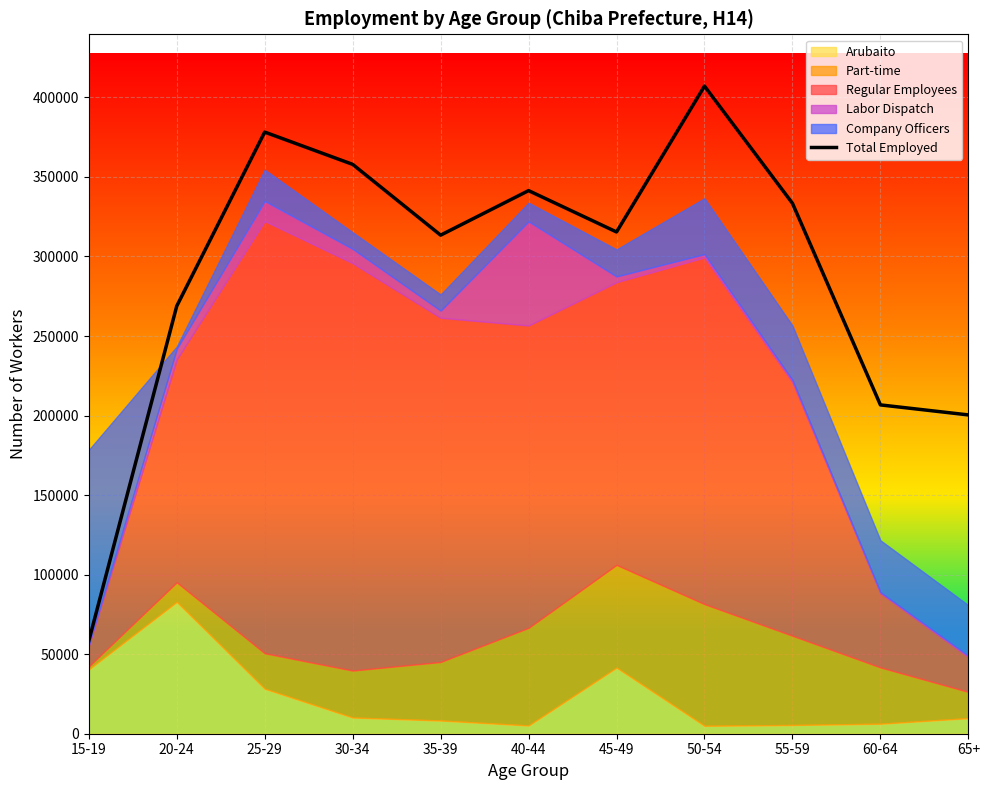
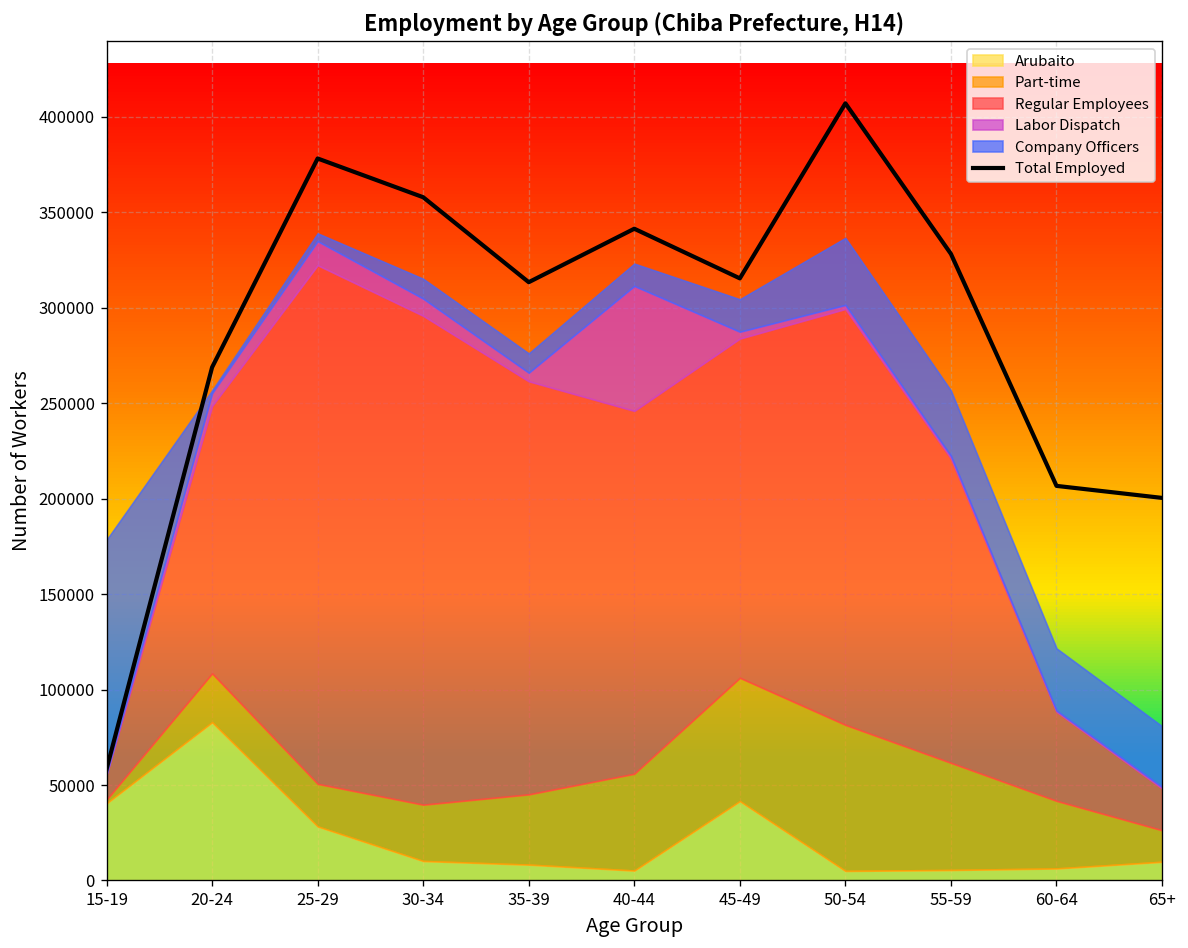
  {
    "Total Employed": {
      "15-19": 58000,
      "20-24": 269000,
      "25-29": 378000,
      "30-34": 358000,
      "35-39": 313000,
      "40-44": 341000,
      "45-49": 315000,
      "50-54": 407000,
-     "55-59": 333000,
+     "55-59": 328000,
      "60-64": 207000,
      "65+": 200000
    },
    "Arubaito": {
      "15-19": 40000,
      "20-24": 83000,
      "25-29": 28000,
      "30-34": 10000,
      "35-39": 8000,
      "40-44": 5000,
      "45-49": 42000,
      "50-54": 5000,
      "55-59": 6000,
      "60-64": 6000,
      "65+": 10000
    },
    "Part-time": {
      "15-19": 2000,
-     "20-24": 12000,
+     "20-24": 26000,
      "25-29": 22000,
      "30-34": 30000,
      "35-39": 37000,
-     "40-44": 61000,
+     "40-44": 51000,
      "45-49": 65000,
      "50-54": 77000,
      "55-59": 56000,
      "60-64": 35000,
      "65+": 17000
    },
    "Regular Employees": {
      "20-24": 140000,
      "25-29": 272000,
      "30-34": 256000,
      "35-39": 216000,
      "40-44": 190000,
      "45-49": 178000,
      "50-54": 218000
    },
    "Labor Dispatch": {
      "25-29": 13000,
      "30-34": 9000,
      "35-39": 5000,
      "40-44": 65000,
      "45-49": 4000,
      "50-54": 2000
    },
    "Company Officers": {
      "15-19": 123000,
-     "25-29": 20000,
+     "25-29": 4000,
      "30-34": 10000,
      "35-39": 10000,
      "40-44": 12000,
      "45-49": 17000,
      "50-54": 35000,
      "55-59": 34000,
      "60-64": 33000,
      "65+": 32000
    }
  }
